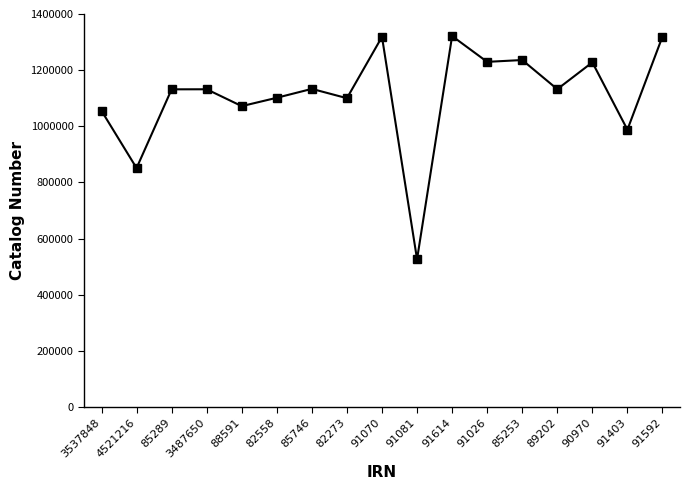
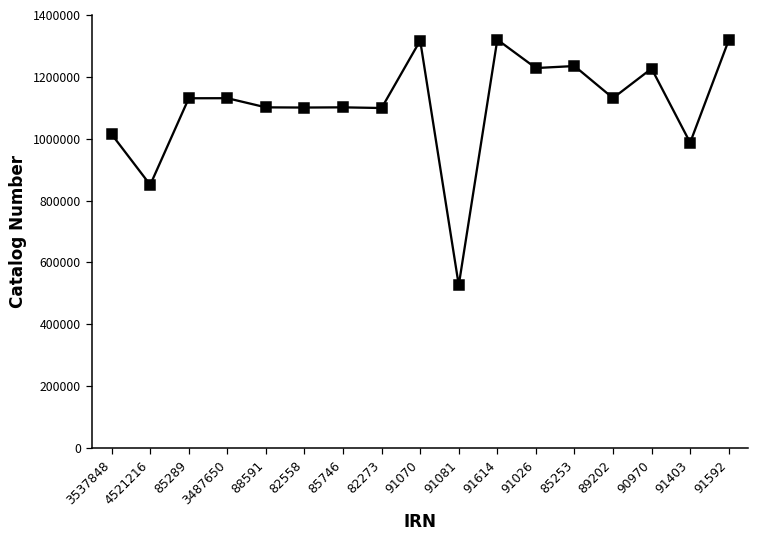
  {
-   "3537848": 1060000,
+   "3537848": 1010000,
    "4521216": 850000,
    "85289": 1130000,
    "3487650": 1130000,
-   "88591": 1070000,
+   "88591": 1100000,
    "82558": 1100000,
-   "85746": 1130000,
+   "85746": 1100000,
    "82273": 1100000,
    "91070": 1320000,
    "91081": 530000,
    "91614": 1320000,
    "91026": 1230000,
    "85253": 1240000,
    "89202": 1130000,
    "90970": 1230000,
    "91403": 990000,
    "91592": 1320000
  }
